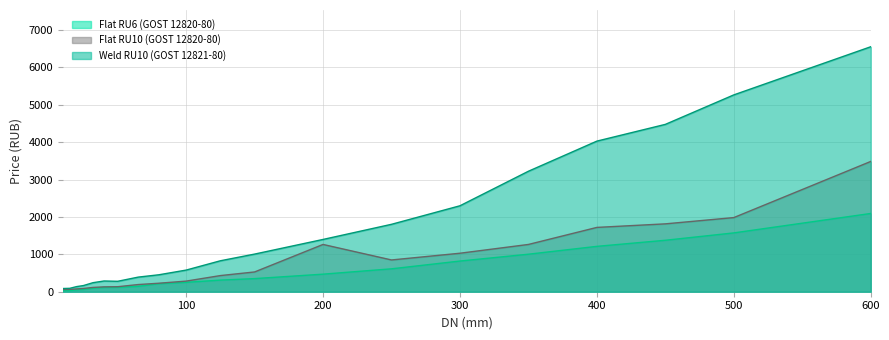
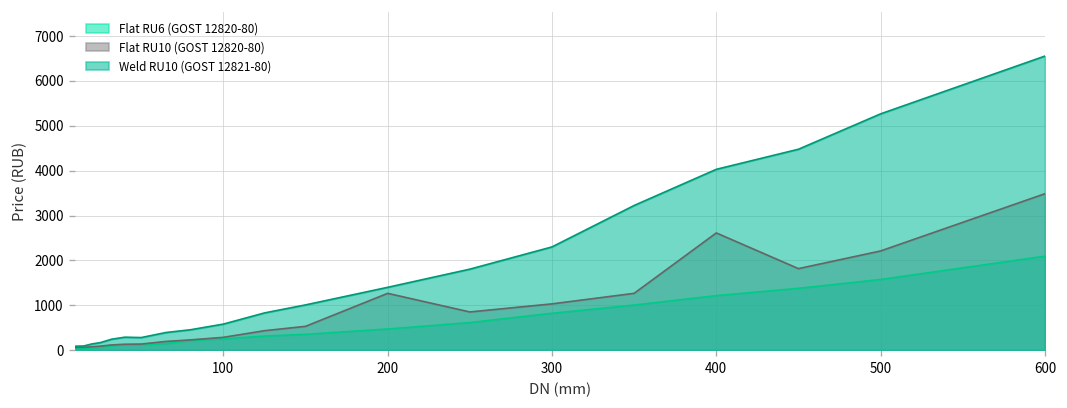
  {
    "Flat RU10 (GOST 12820-80)": {
      "200": 1300,
      "300": 1000,
-     "400": 1700,
-     "500": 2000,
+     "400": 2600,
+     "500": 2200,
      "600": 3500
    }
  }
